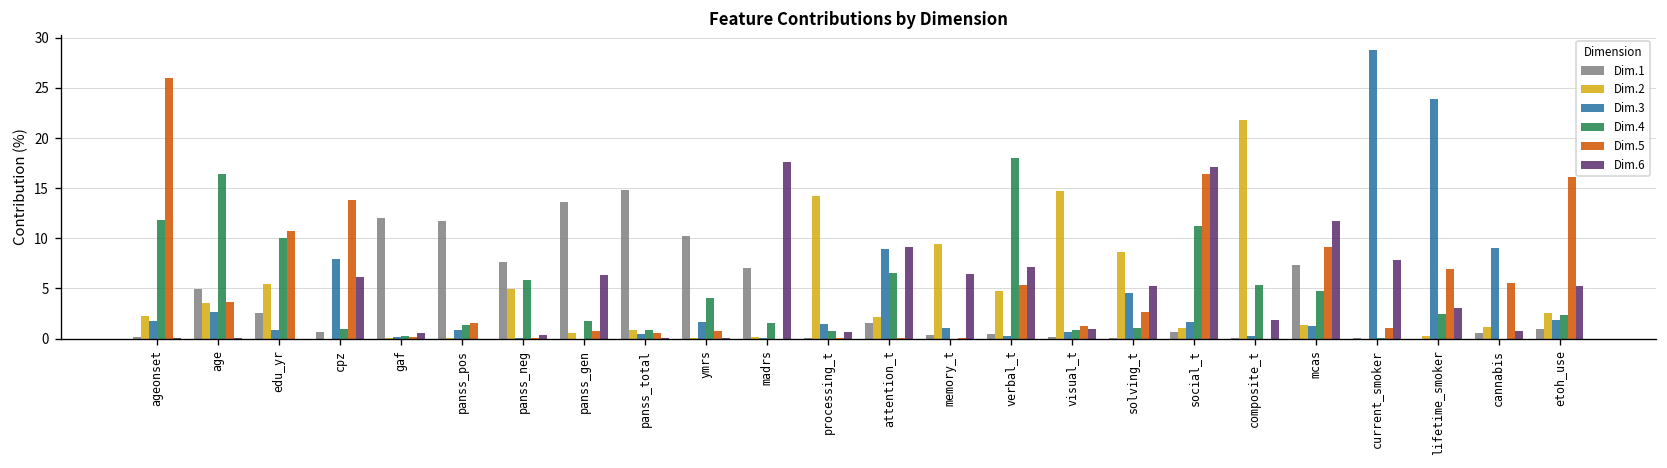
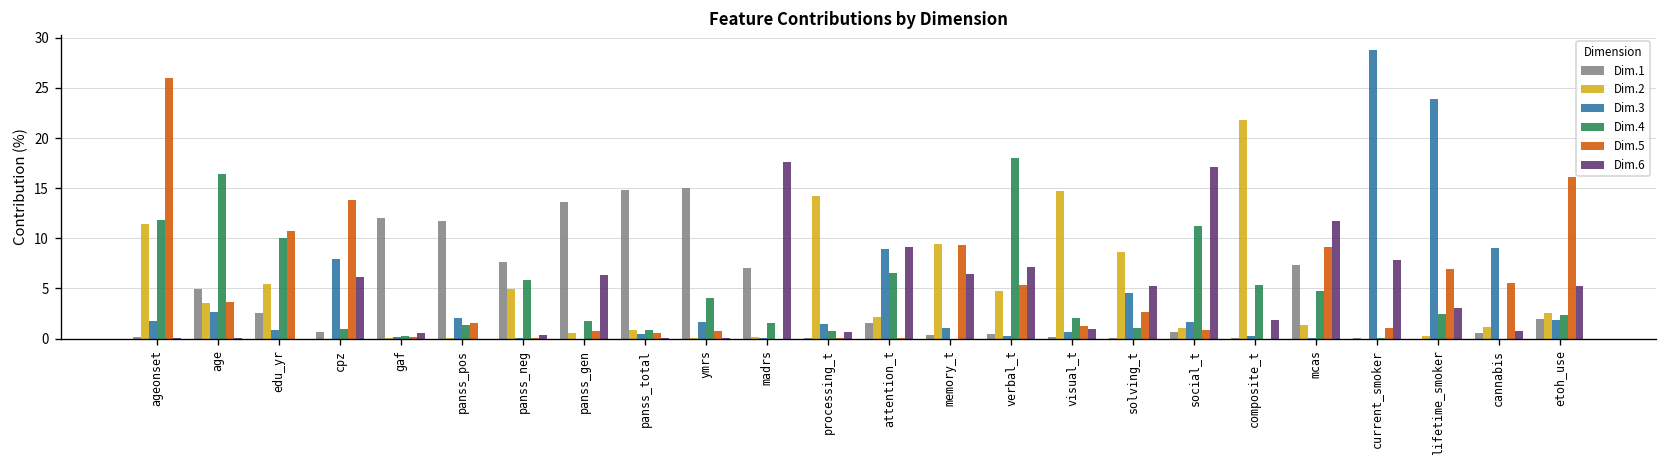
  {
    "Dim.1": {
      "age": 5,
      "edu_yr": 3,
      "cpz": 1,
      "gaf": 12,
      "panss_pos": 12,
      "panss_neg": 8,
      "panss_gen": 14,
      "panss_total": 15,
-     "ymrs": 10,
+     "ymrs": 15,
      "madrs": 7,
      "attention_t": 2,
      "memory_t": 0,
      "verbal_t": 1,
      "social_t": 1,
      "mcas": 7,
      "cannabis": 1,
-     "etoh_use": 1
+     "etoh_use": 2
    },
    "Dim.2": {
-     "ageonset": 2,
+     "ageonset": 11,
      "age": 4,
      "edu_yr": 5,
      "panss_neg": 5,
      "panss_gen": 1,
      "panss_total": 1,
      "processing_t": 14,
      "attention_t": 2,
      "memory_t": 9,
      "verbal_t": 5,
      "visual_t": 15,
      "solving_t": 9,
      "social_t": 1,
      "composite_t": 22,
      "mcas": 1,
      "cannabis": 1,
      "etoh_use": 3
    },
    "Dim.3": {
      "ageonset": 2,
      "age": 3,
      "edu_yr": 1,
      "cpz": 8,
-     "panss_pos": 1,
+     "panss_pos": 2,
      "panss_total": 0,
      "ymrs": 2,
      "processing_t": 1,
      "attention_t": 9,
      "memory_t": 1,
      "visual_t": 1,
      "solving_t": 5,
      "social_t": 2,
-     "mcas": 1,
+     "mcas": 0,
      "current_smoker": 29,
      "lifetime_smoker": 24,
      "cannabis": 9,
      "etoh_use": 2
    },
    "Dim.4": {
      "ageonset": 12,
      "age": 16,
      "edu_yr": 10,
      "cpz": 1,
      "panss_pos": 1,
      "panss_neg": 6,
      "panss_gen": 2,
      "panss_total": 1,
      "ymrs": 4,
      "madrs": 2,
      "processing_t": 1,
      "attention_t": 7,
      "verbal_t": 18,
-     "visual_t": 1,
+     "visual_t": 2,
      "solving_t": 1,
      "social_t": 11,
      "composite_t": 5,
      "mcas": 5,
      "lifetime_smoker": 2,
      "etoh_use": 2
    },
    "Dim.5": {
      "ageonset": 26,
      "age": 4,
      "edu_yr": 11,
      "cpz": 14,
      "panss_pos": 2,
      "panss_gen": 1,
      "panss_total": 1,
      "ymrs": 1,
-     "memory_t": 0,
+     "memory_t": 9,
      "verbal_t": 5,
      "visual_t": 1,
      "solving_t": 3,
-     "social_t": 16,
+     "social_t": 1,
      "mcas": 9,
      "current_smoker": 1,
      "lifetime_smoker": 7,
      "cannabis": 5,
      "etoh_use": 16
    },
    "Dim.6": {
      "cpz": 6,
      "gaf": 1,
      "panss_neg": 0,
      "panss_gen": 6,
      "madrs": 18,
      "processing_t": 1,
      "attention_t": 9,
      "memory_t": 6,
      "verbal_t": 7,
      "visual_t": 1,
      "solving_t": 5,
      "social_t": 17,
      "composite_t": 2,
      "mcas": 12,
      "current_smoker": 8,
      "lifetime_smoker": 3,
      "cannabis": 1,
      "etoh_use": 5
    }
  }
